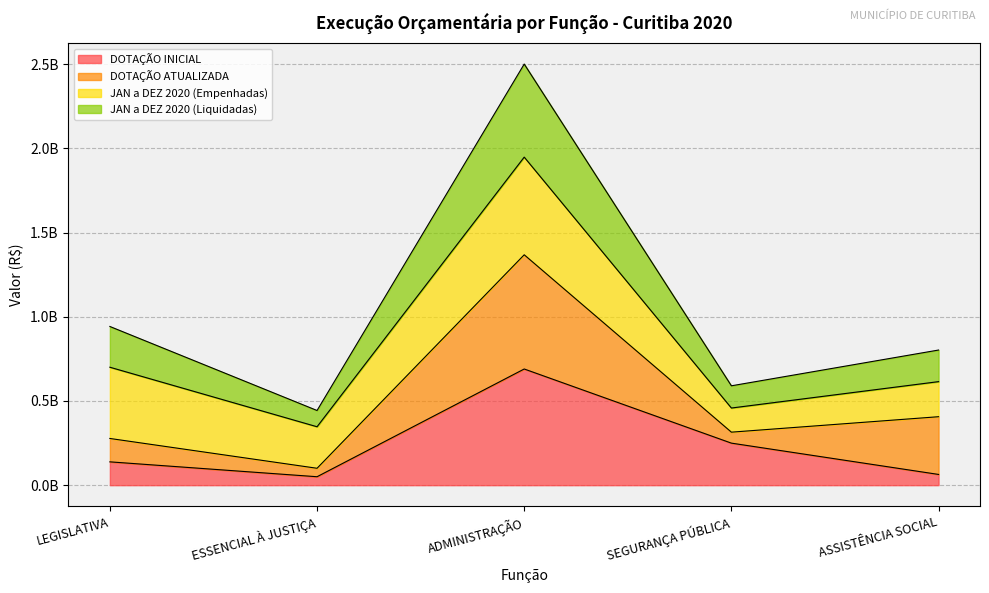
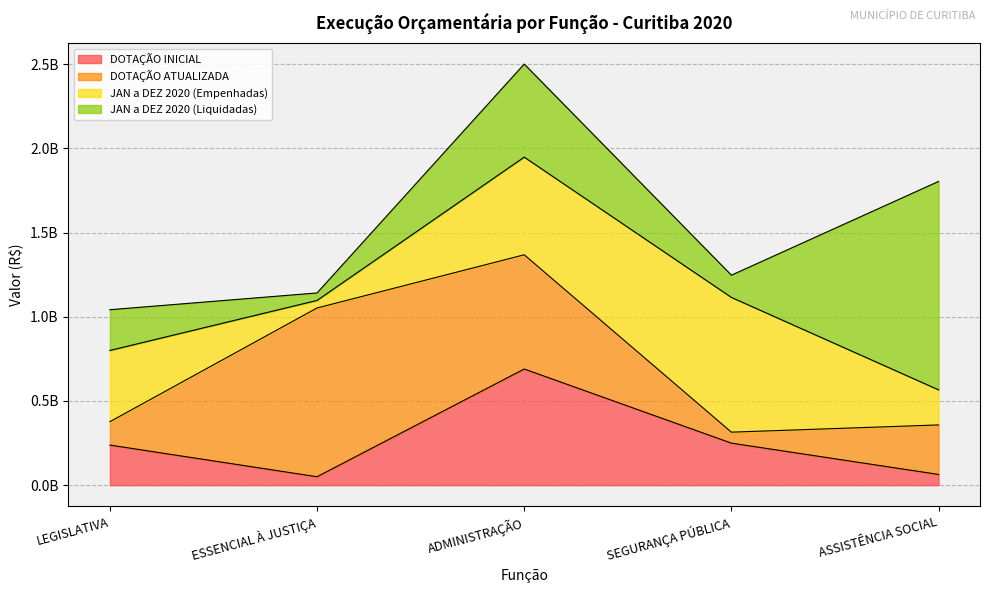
  {
    "DOTAÇÃO INICIAL": {
-     "LEGISLATIVA": 140000000,
+     "LEGISLATIVA": 240000000,
      "ESSENCIAL À JUSTIÇA": 50000000,
      "ADMINISTRAÇÃO": 690000000,
      "SEGURANÇA PÚBLICA": 250000000,
      "ASSISTÊNCIA SOCIAL": 60000000
    },
    "DOTAÇÃO ATUALIZADA": {
      "LEGISLATIVA": 140000000,
-     "ESSENCIAL À JUSTIÇA": 50000000,
+     "ESSENCIAL À JUSTIÇA": 1000000000,
      "ADMINISTRAÇÃO": 680000000,
      "SEGURANÇA PÚBLICA": 70000000,
-     "ASSISTÊNCIA SOCIAL": 340000000
+     "ASSISTÊNCIA SOCIAL": 290000000
    },
    "JAN a DEZ 2020 (Empenhadas)": {
      "LEGISLATIVA": 420000000,
-     "ESSENCIAL À JUSTIÇA": 250000000,
+     "ESSENCIAL À JUSTIÇA": 40000000,
      "ADMINISTRAÇÃO": 580000000,
-     "SEGURANÇA PÚBLICA": 140000000,
+     "SEGURANÇA PÚBLICA": 800000000,
      "ASSISTÊNCIA SOCIAL": 210000000
    },
    "JAN a DEZ 2020 (Liquidadas)": {
      "LEGISLATIVA": 240000000,
-     "ESSENCIAL À JUSTIÇA": 100000000,
+     "ESSENCIAL À JUSTIÇA": 40000000,
      "ADMINISTRAÇÃO": 550000000,
      "SEGURANÇA PÚBLICA": 130000000,
-     "ASSISTÊNCIA SOCIAL": 190000000
+     "ASSISTÊNCIA SOCIAL": 1240000000
    }
  }
